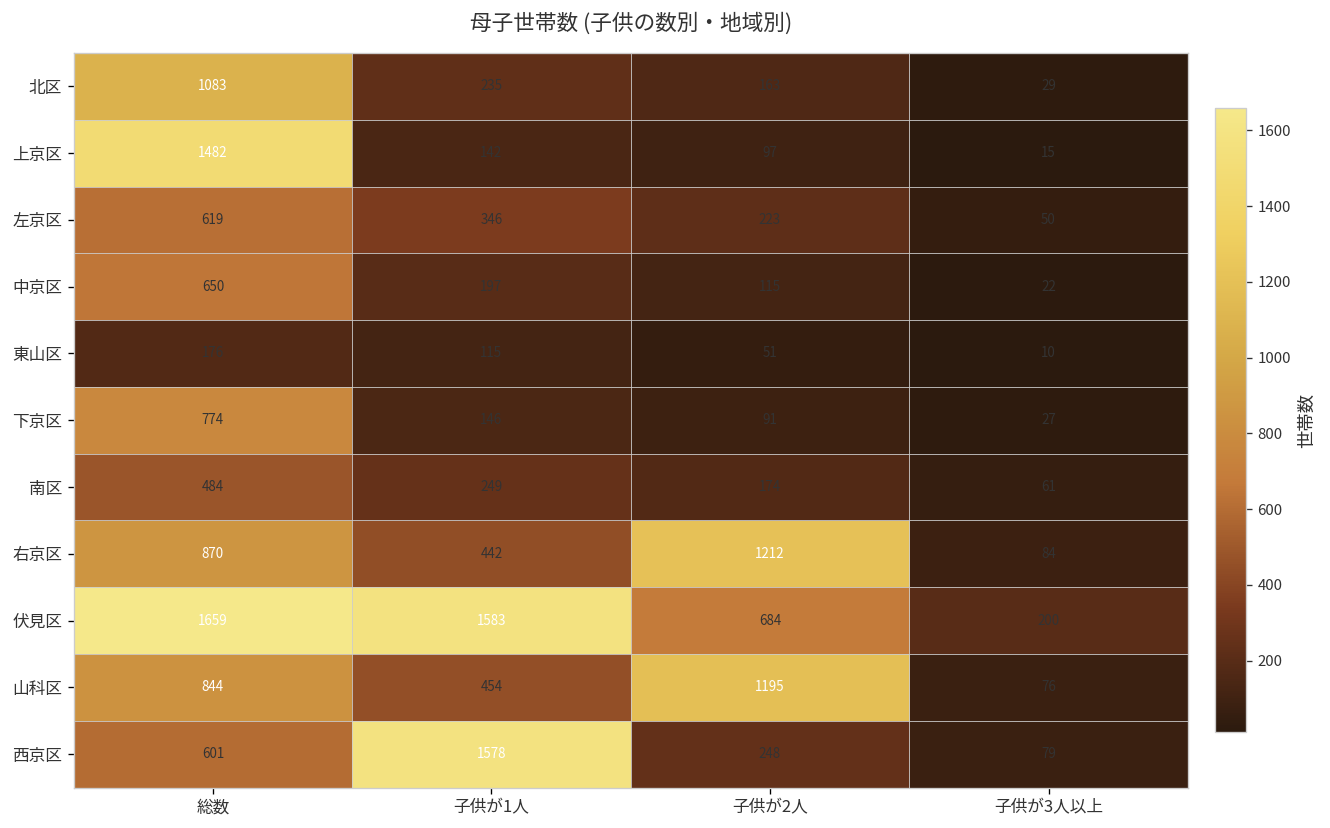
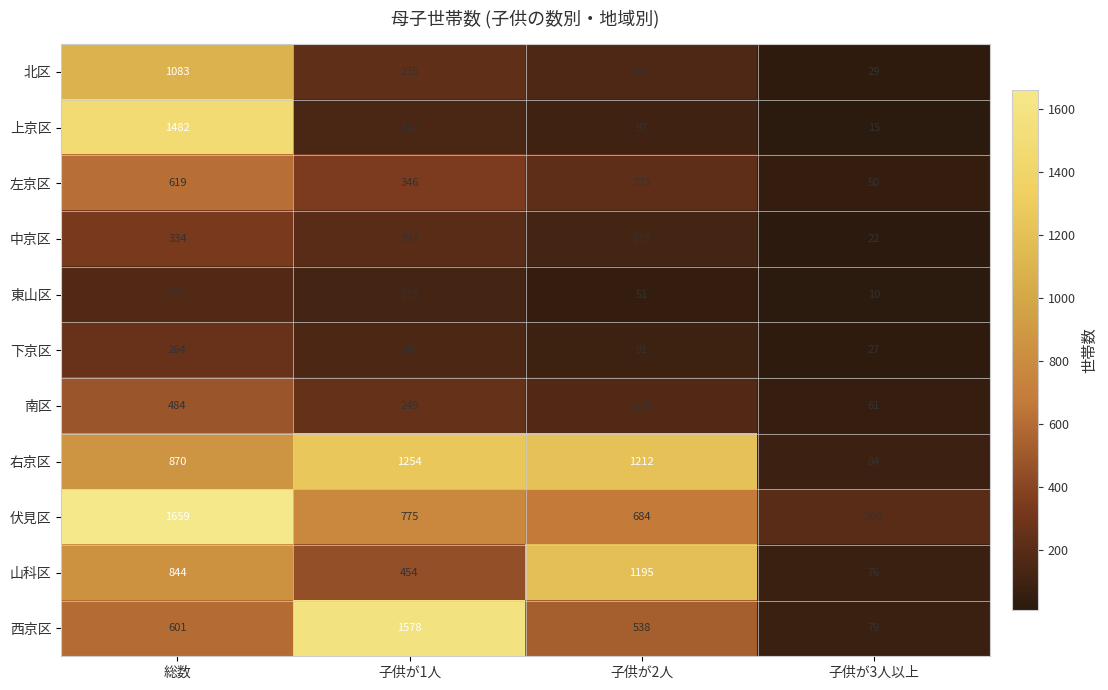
  {
    "北区": {
      "総数": 1083
    },
    "上京区": {
      "総数": 1482
    },
    "左京区": {
      "総数": 619,
      "子供が1人": 346
    },
    "中京区": {
-     "総数": 650
+     "総数": 334
    },
    "下京区": {
-     "総数": 774
+     "総数": 264
    },
    "南区": {
      "総数": 484,
      "子供が1人": 249
    },
    "右京区": {
      "総数": 870,
-     "子供が1人": 442,
+     "子供が1人": 1254,
      "子供が2人": 1212
    },
    "伏見区": {
      "総数": 1659,
-     "子供が1人": 1583,
+     "子供が1人": 775,
      "子供が2人": 684
    },
    "山科区": {
      "総数": 844,
      "子供が1人": 454,
      "子供が2人": 1195
    },
    "西京区": {
      "総数": 601,
      "子供が1人": 1578,
-     "子供が2人": 248
+     "子供が2人": 538
    }
  }
